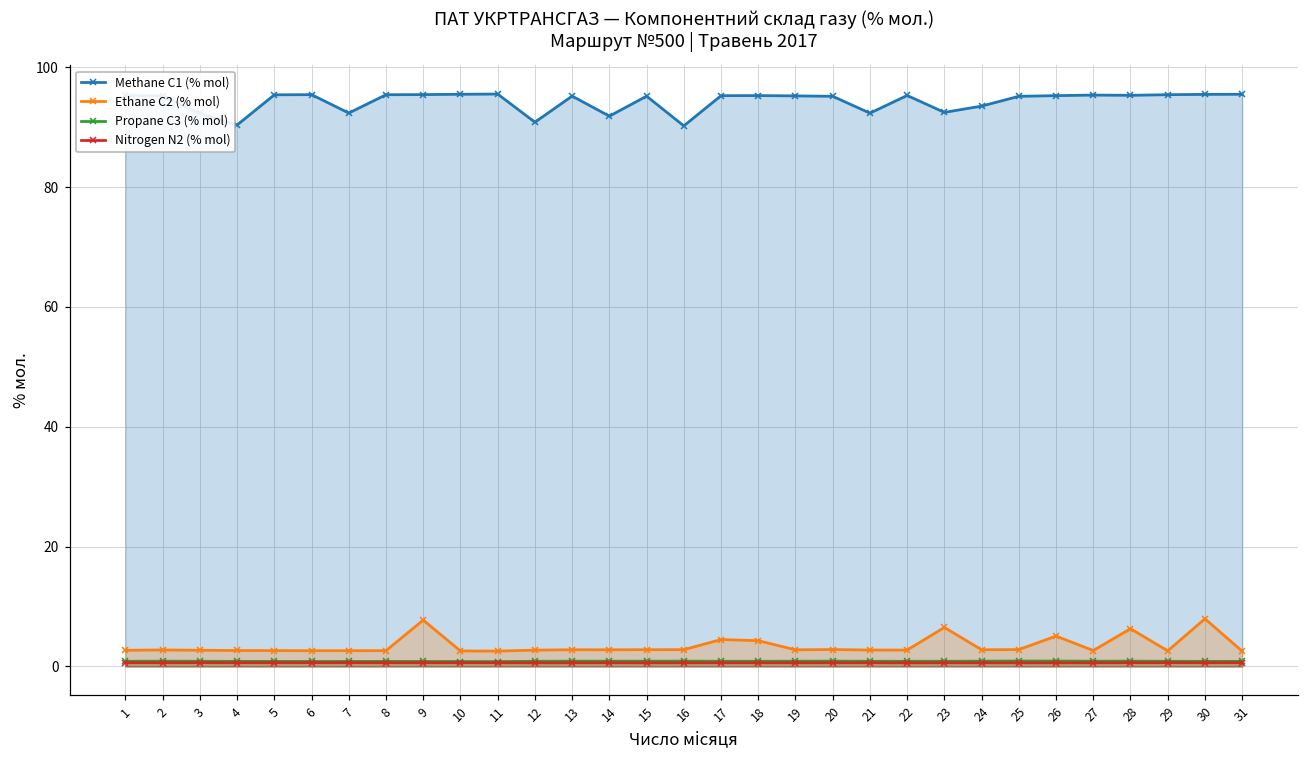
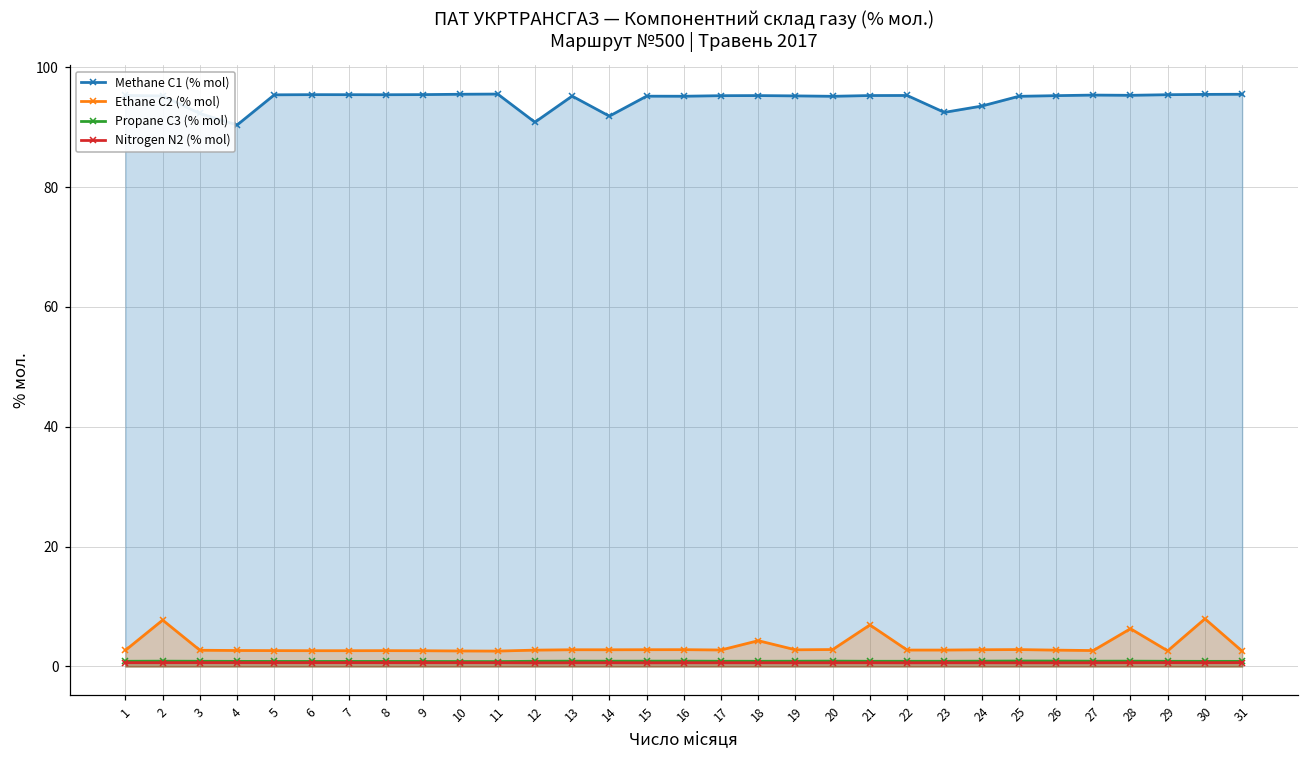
  {
    "Methane C1 (% mol)": {
      "4": 90,
      "5": 95,
      "6": 95,
-     "7": 92,
+     "7": 95,
      "8": 95,
      "9": 95,
      "10": 95,
      "11": 96,
      "12": 91,
      "13": 95,
      "14": 92,
      "15": 95,
-     "16": 90,
+     "16": 95,
      "17": 95,
      "18": 95,
      "19": 95,
      "20": 95,
-     "21": 92,
+     "21": 95,
      "22": 95,
      "23": 92,
      "24": 94,
      "25": 95,
      "26": 95,
      "27": 95,
      "28": 95,
      "29": 95,
      "30": 95,
      "31": 95
    },
    "Ethane C2 (% mol)": {
      "1": 3,
-     "2": 3,
+     "2": 8,
      "3": 3,
      "4": 3,
      "5": 3,
      "6": 3,
      "7": 3,
      "8": 3,
-     "9": 8,
+     "9": 3,
      "10": 3,
      "11": 3,
      "12": 3,
      "13": 3,
      "14": 3,
      "15": 3,
      "16": 3,
-     "17": 4,
+     "17": 3,
      "18": 4,
      "19": 3,
      "20": 3,
-     "21": 3,
+     "21": 7,
      "22": 3,
-     "23": 7,
+     "23": 3,
      "24": 3,
      "25": 3,
-     "26": 5,
+     "26": 3,
      "27": 3,
      "28": 6,
      "29": 3,
      "30": 8,
      "31": 3
    }
  }
